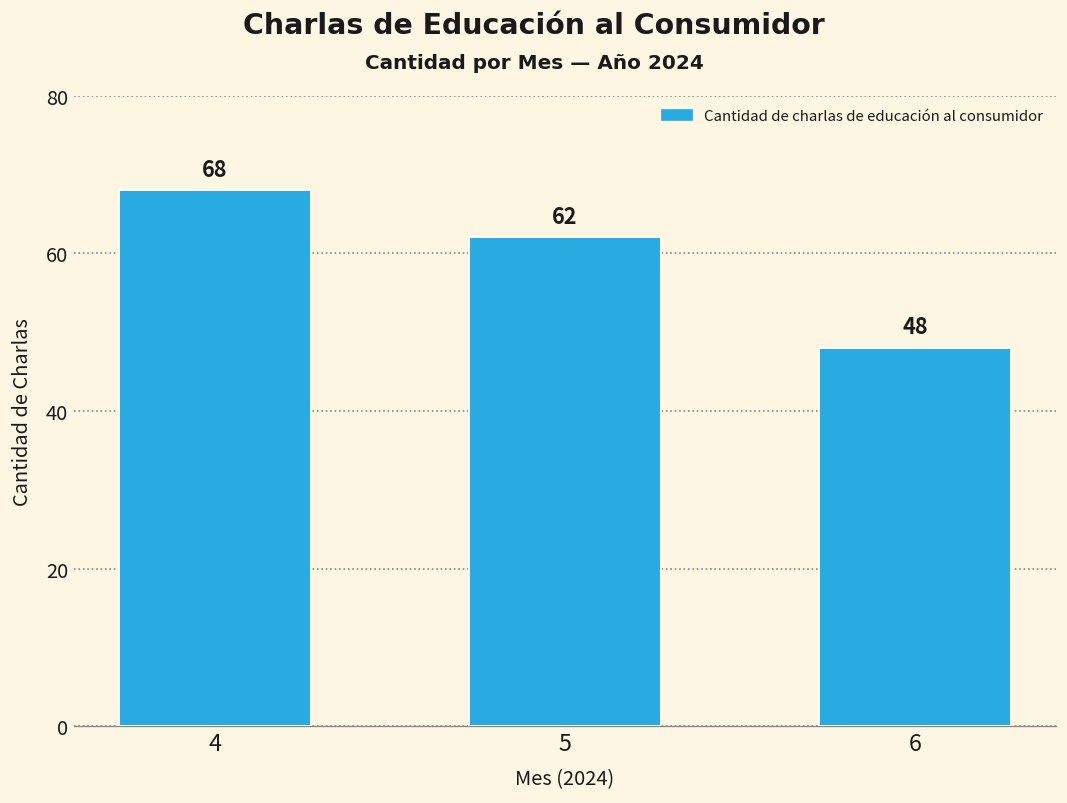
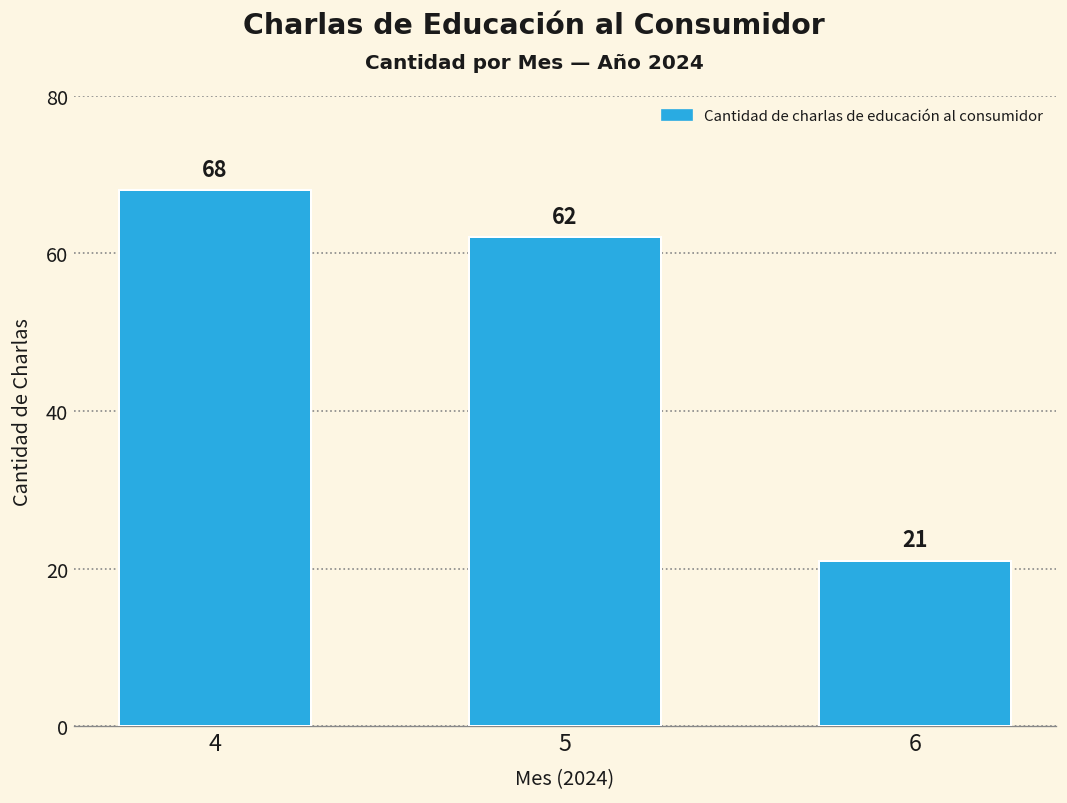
  {
    "4": 68,
    "5": 62,
-   "6": 48
+   "6": 21
  }
